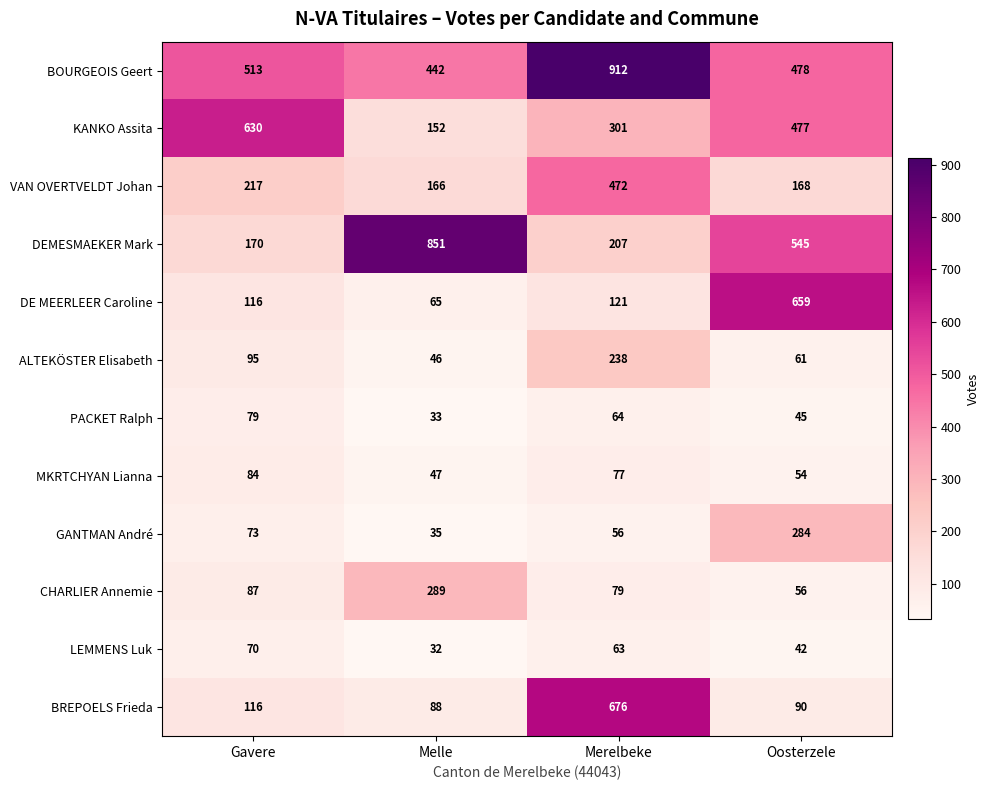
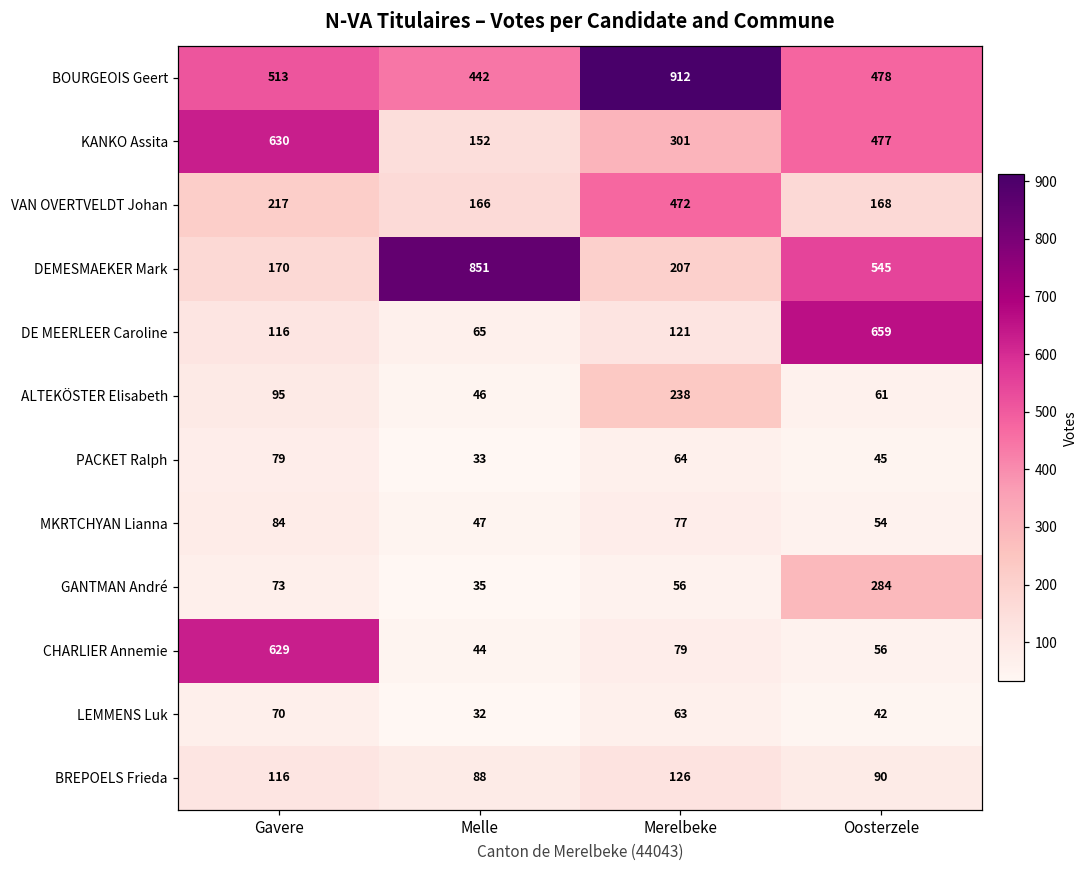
  {
    "BOURGEOIS Geert": {
      "Gavere": 513,
      "Melle": 442,
      "Merelbeke": 912,
      "Oosterzele": 478
    },
    "KANKO Assita": {
      "Gavere": 630,
      "Melle": 152,
      "Merelbeke": 301,
      "Oosterzele": 477
    },
    "VAN OVERTVELDT Johan": {
      "Gavere": 217,
      "Melle": 166,
      "Merelbeke": 472,
      "Oosterzele": 168
    },
    "DEMESMAEKER Mark": {
      "Gavere": 170,
      "Melle": 851,
      "Merelbeke": 207,
      "Oosterzele": 545
    },
    "DE MEERLEER Caroline": {
      "Gavere": 116,
      "Melle": 65,
      "Merelbeke": 121,
      "Oosterzele": 659
    },
    "ALTEKÖSTER Elisabeth": {
      "Gavere": 95,
      "Melle": 46,
      "Merelbeke": 238,
      "Oosterzele": 61
    },
    "PACKET Ralph": {
      "Gavere": 79,
      "Melle": 33,
      "Merelbeke": 64,
      "Oosterzele": 45
    },
    "MKRTCHYAN Lianna": {
      "Gavere": 84,
      "Melle": 47,
      "Merelbeke": 77,
      "Oosterzele": 54
    },
    "GANTMAN André": {
      "Gavere": 73,
      "Melle": 35,
      "Merelbeke": 56,
      "Oosterzele": 284
    },
    "CHARLIER Annemie": {
-     "Gavere": 87,
-     "Melle": 289,
+     "Gavere": 629,
+     "Melle": 44,
      "Merelbeke": 79,
      "Oosterzele": 56
    },
    "LEMMENS Luk": {
      "Gavere": 70,
      "Melle": 32,
      "Merelbeke": 63,
      "Oosterzele": 42
    },
    "BREPOELS Frieda": {
      "Gavere": 116,
      "Melle": 88,
-     "Merelbeke": 676,
+     "Merelbeke": 126,
      "Oosterzele": 90
    }
  }
